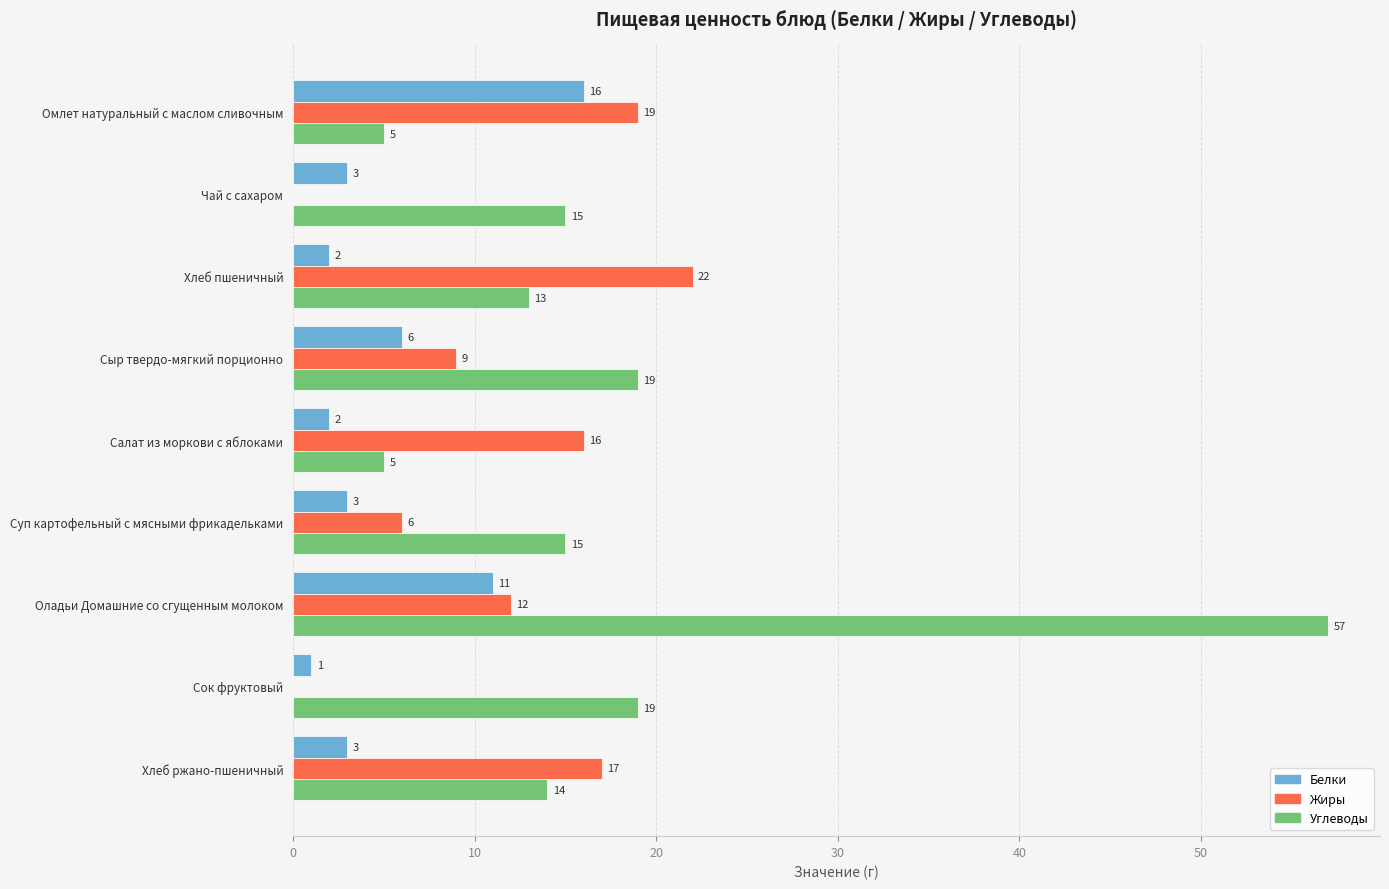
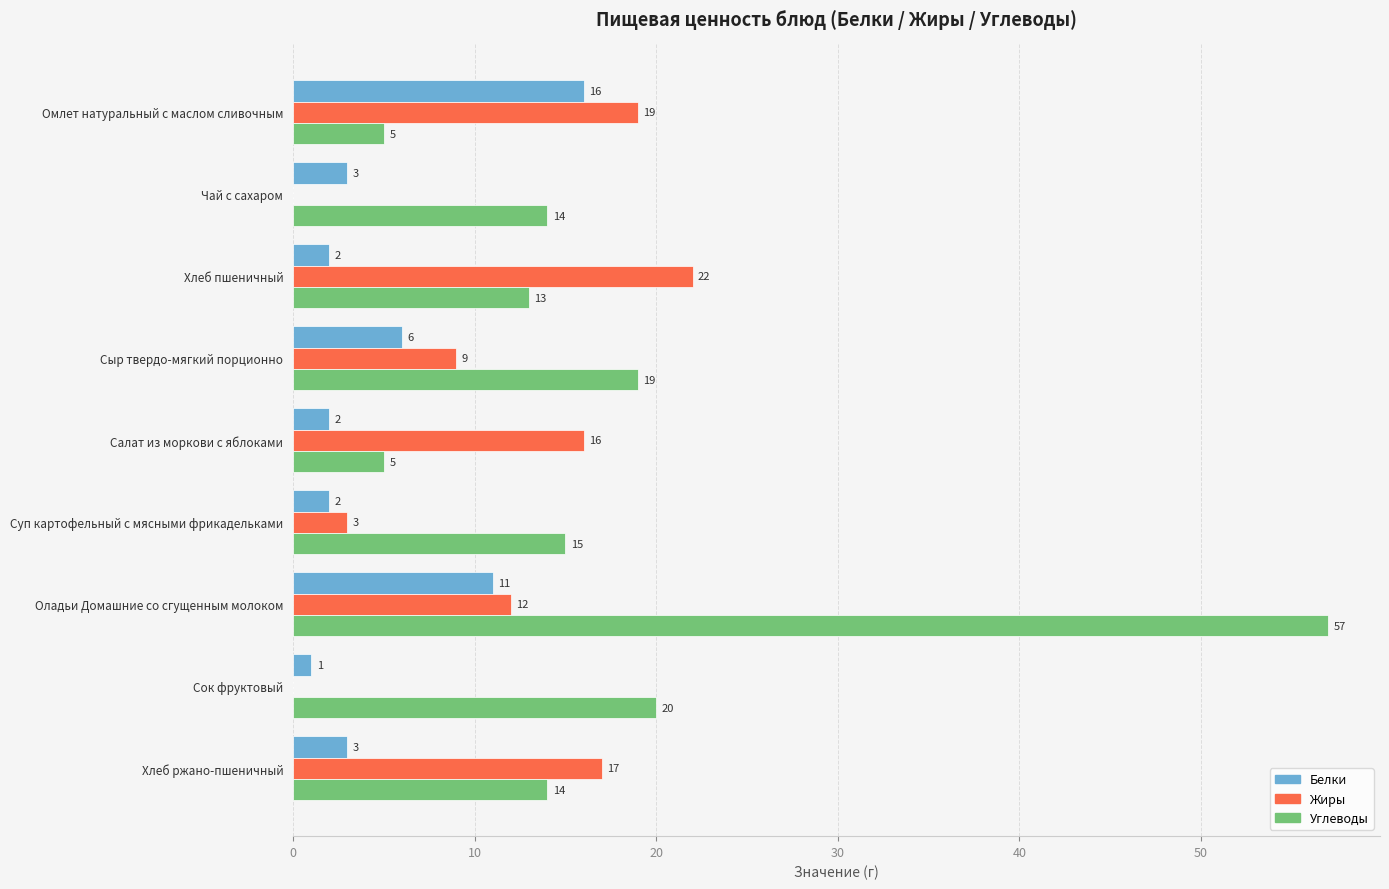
  {
    "Белки": {
      "Омлет натуральный с маслом сливочным": 16,
      "Чай с сахаром": 3,
      "Хлеб пшеничный": 2,
      "Сыр твердо-мягкий порционно": 6,
      "Салат из моркови с яблоками": 2,
-     "Суп картофельный с мясными фрикадельками": 3,
+     "Суп картофельный с мясными фрикадельками": 2,
      "Оладьи Домашние со сгущенным молоком": 11,
      "Сок фруктовый": 1,
      "Хлеб ржано-пшеничный": 3
    },
    "Жиры": {
      "Омлет натуральный с маслом сливочным": 19,
      "Хлеб пшеничный": 22,
      "Сыр твердо-мягкий порционно": 9,
      "Салат из моркови с яблоками": 16,
-     "Суп картофельный с мясными фрикадельками": 6,
+     "Суп картофельный с мясными фрикадельками": 3,
      "Оладьи Домашние со сгущенным молоком": 12,
      "Хлеб ржано-пшеничный": 17
    },
    "Углеводы": {
      "Омлет натуральный с маслом сливочным": 5,
-     "Чай с сахаром": 15,
+     "Чай с сахаром": 14,
      "Хлеб пшеничный": 13,
      "Сыр твердо-мягкий порционно": 19,
      "Салат из моркови с яблоками": 5,
      "Суп картофельный с мясными фрикадельками": 15,
      "Оладьи Домашние со сгущенным молоком": 57,
-     "Сок фруктовый": 19,
+     "Сок фруктовый": 20,
      "Хлеб ржано-пшеничный": 14
    }
  }
